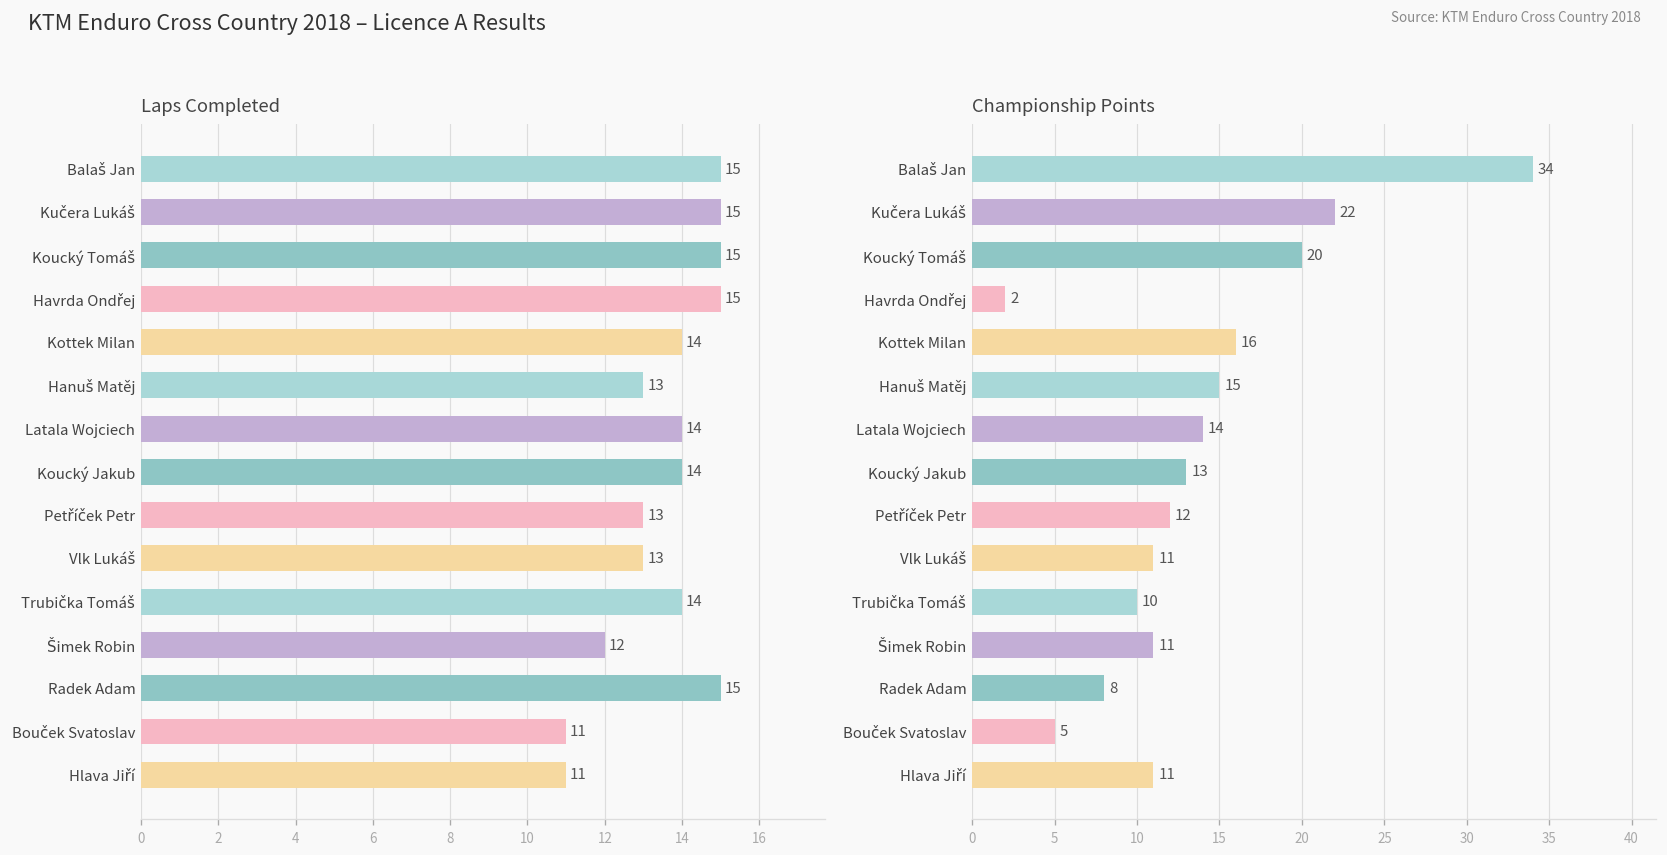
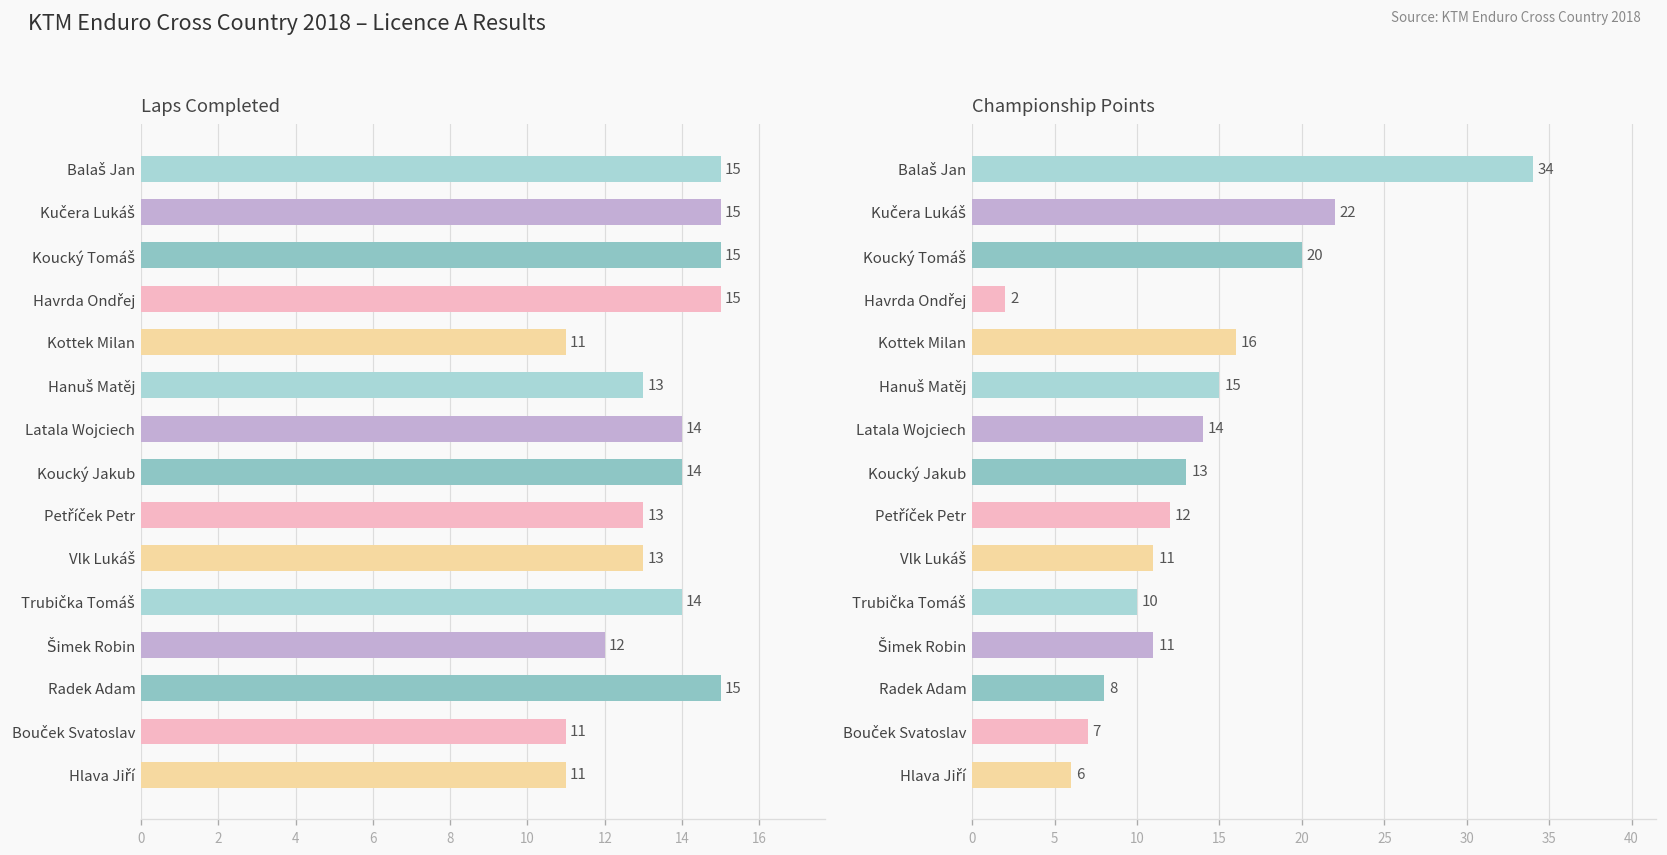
  {
    "Laps Completed": {
      "Balaš Jan": 15,
      "Kučera Lukáš": 15,
      "Koucký Tomáš": 15,
      "Havrda Ondřej": 15,
-     "Kottek Milan": 14,
+     "Kottek Milan": 11,
      "Hanuš Matěj": 13,
      "Latala Wojciech": 14,
      "Koucký Jakub": 14,
      "Petříček Petr": 13,
      "Vlk Lukáš": 13,
      "Trubička Tomáš": 14,
      "Šimek Robin": 12,
      "Radek Adam": 15,
      "Bouček Svatoslav": 11,
      "Hlava Jiří": 11
    },
    "Championship Points": {
      "Balaš Jan": 34,
      "Kučera Lukáš": 22,
      "Koucký Tomáš": 20,
      "Havrda Ondřej": 2,
      "Kottek Milan": 16,
      "Hanuš Matěj": 15,
      "Latala Wojciech": 14,
      "Koucký Jakub": 13,
      "Petříček Petr": 12,
      "Vlk Lukáš": 11,
      "Trubička Tomáš": 10,
      "Šimek Robin": 11,
      "Radek Adam": 8,
-     "Bouček Svatoslav": 5,
-     "Hlava Jiří": 11
+     "Bouček Svatoslav": 7,
+     "Hlava Jiří": 6
    }
  }
